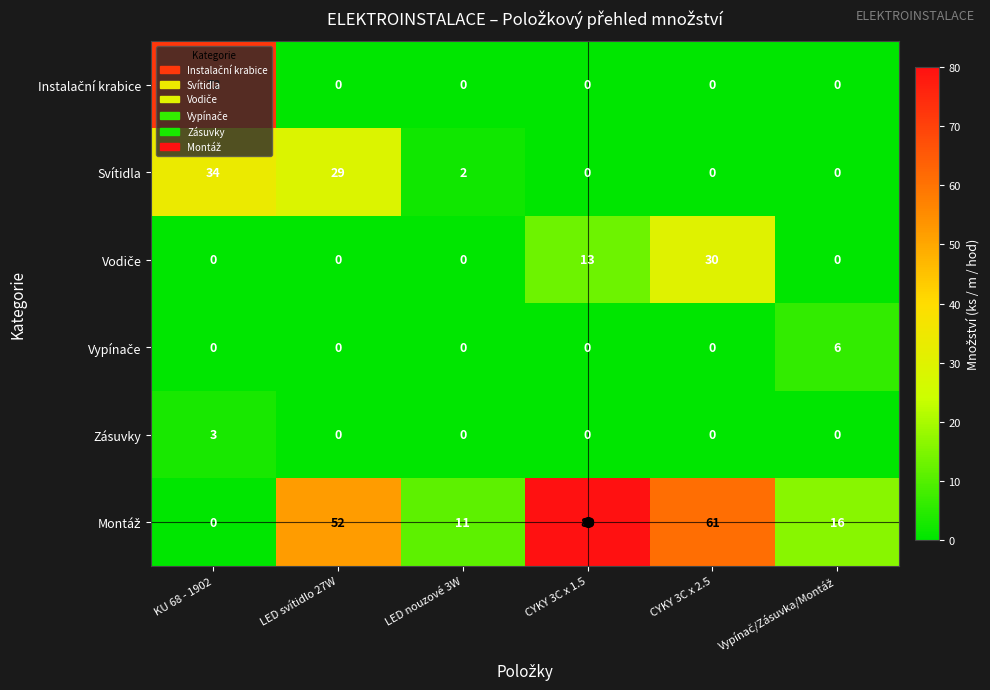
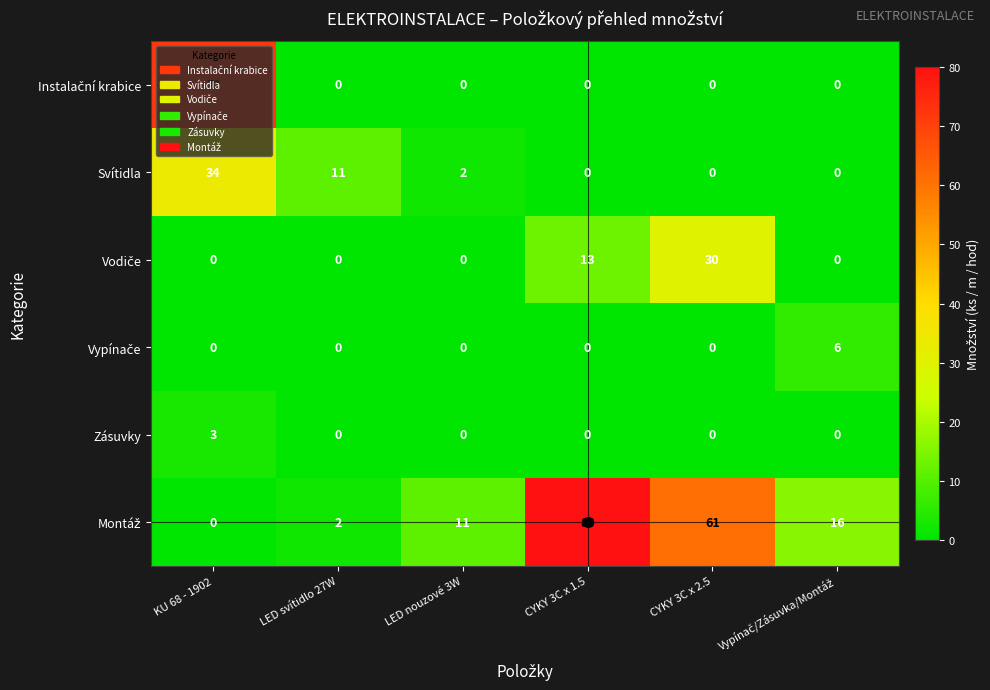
  {
    "Instalační krabice": {
      "LED svítidlo 27W": 0,
      "LED nouzové 3W": 0,
      "CYKY 3C x 1.5": 0,
      "CYKY 3C x 2.5": 0,
      "Vypínač/Zásuvka/Montáž": 0
    },
    "Svítidla": {
      "KU 68 - 1902": 34,
-     "LED svítidlo 27W": 29,
+     "LED svítidlo 27W": 11,
      "LED nouzové 3W": 2,
      "CYKY 3C x 1.5": 0,
      "CYKY 3C x 2.5": 0,
      "Vypínač/Zásuvka/Montáž": 0
    },
    "Vodiče": {
      "KU 68 - 1902": 0,
      "LED svítidlo 27W": 0,
      "LED nouzové 3W": 0,
      "CYKY 3C x 1.5": 13,
      "CYKY 3C x 2.5": 30,
      "Vypínač/Zásuvka/Montáž": 0
    },
    "Vypínače": {
      "KU 68 - 1902": 0,
      "LED svítidlo 27W": 0,
      "LED nouzové 3W": 0,
      "CYKY 3C x 1.5": 0,
      "CYKY 3C x 2.5": 0,
      "Vypínač/Zásuvka/Montáž": 6
    },
    "Zásuvky": {
      "KU 68 - 1902": 3,
      "LED svítidlo 27W": 0,
      "LED nouzové 3W": 0,
      "CYKY 3C x 1.5": 0,
      "CYKY 3C x 2.5": 0,
      "Vypínač/Zásuvka/Montáž": 0
    },
    "Montáž": {
      "KU 68 - 1902": 0,
-     "LED svítidlo 27W": 52,
+     "LED svítidlo 27W": 2,
      "LED nouzové 3W": 11,
      "CYKY 3C x 2.5": 61,
      "Vypínač/Zásuvka/Montáž": 16
    }
  }
